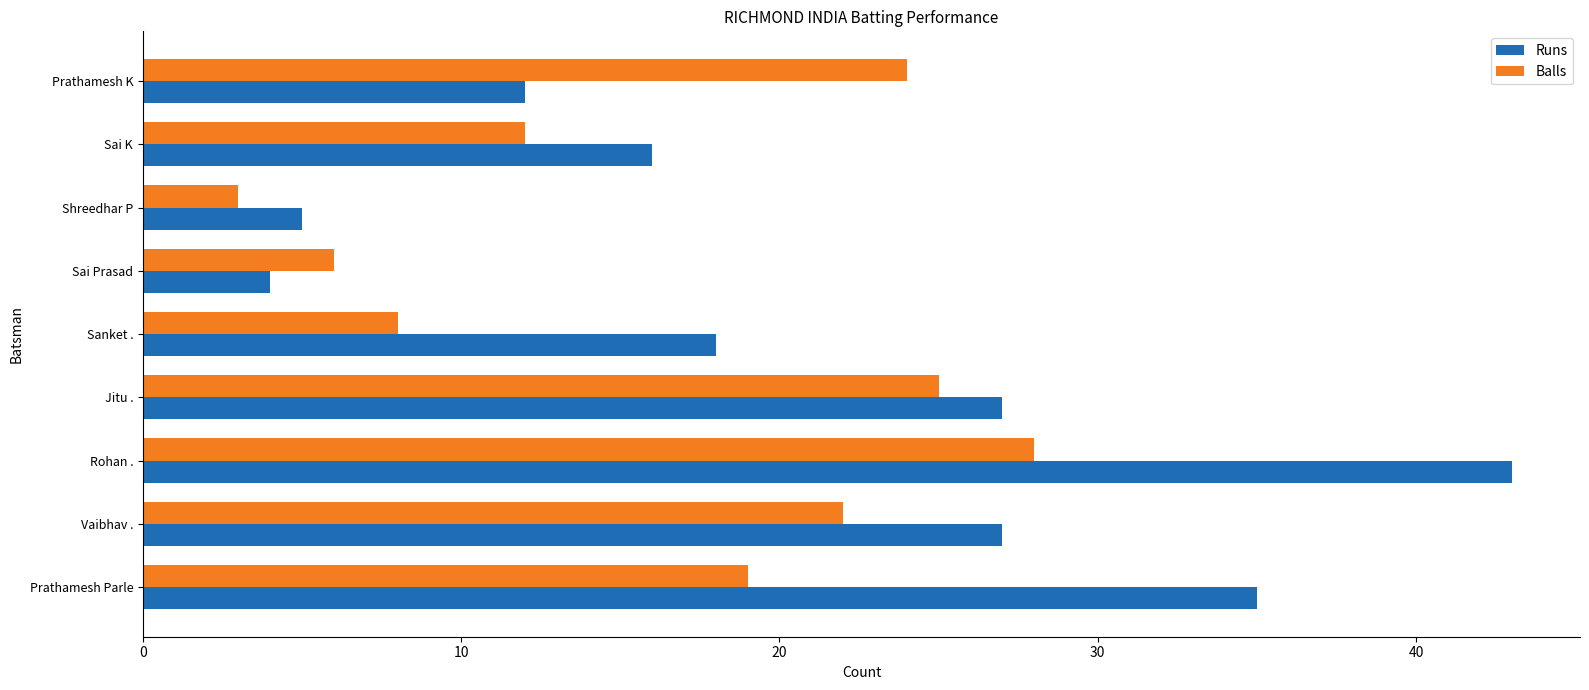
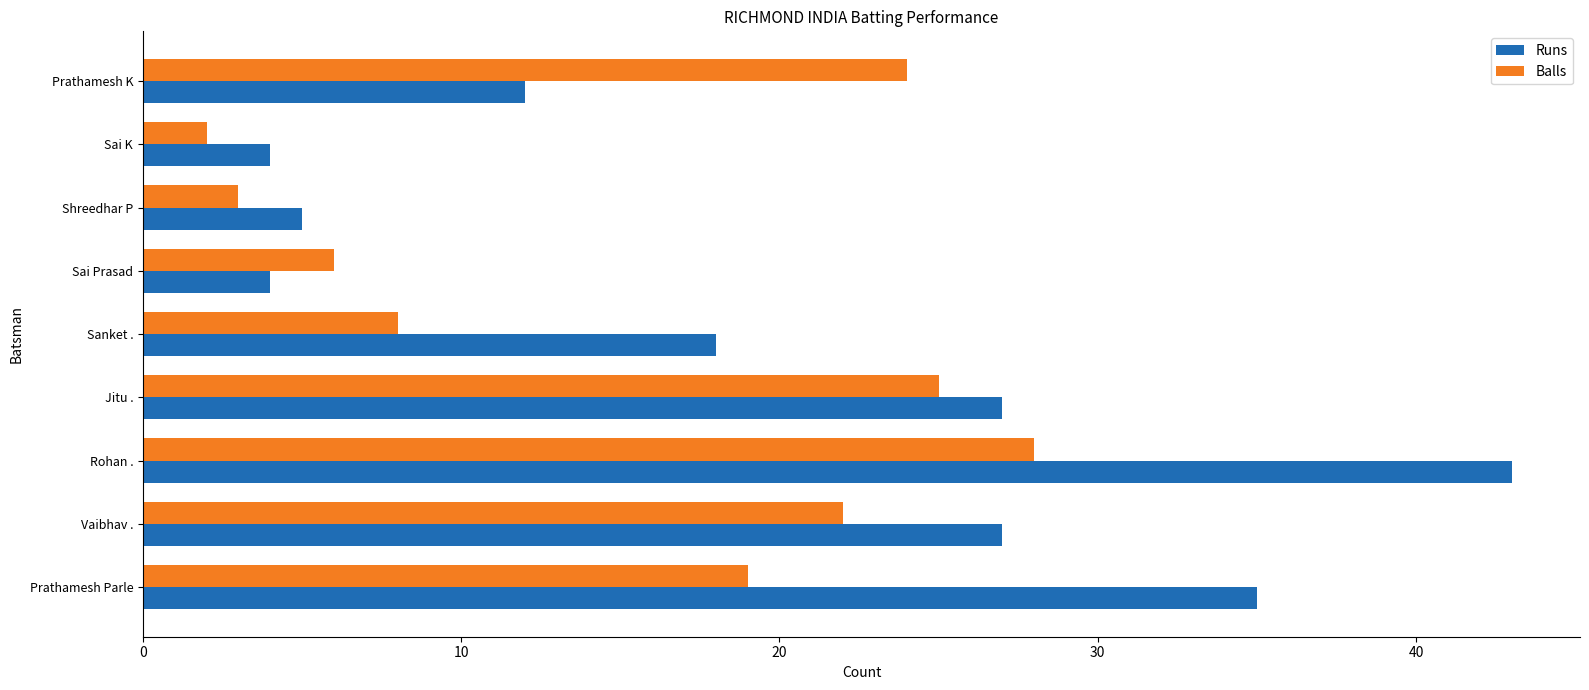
  {
    "Runs": {
      "Prathamesh K": 12,
-     "Sai K": 16,
+     "Sai K": 4,
      "Shreedhar P": 5,
      "Sai Prasad": 4,
      "Sanket .": 18,
      "Jitu .": 27,
      "Rohan .": 43,
      "Vaibhav .": 27,
      "Prathamesh Parle": 35
    },
    "Balls": {
      "Prathamesh K": 24,
-     "Sai K": 12,
+     "Sai K": 2,
      "Shreedhar P": 3,
      "Sai Prasad": 6,
      "Sanket .": 8,
      "Jitu .": 25,
      "Rohan .": 28,
      "Vaibhav .": 22,
      "Prathamesh Parle": 19
    }
  }
